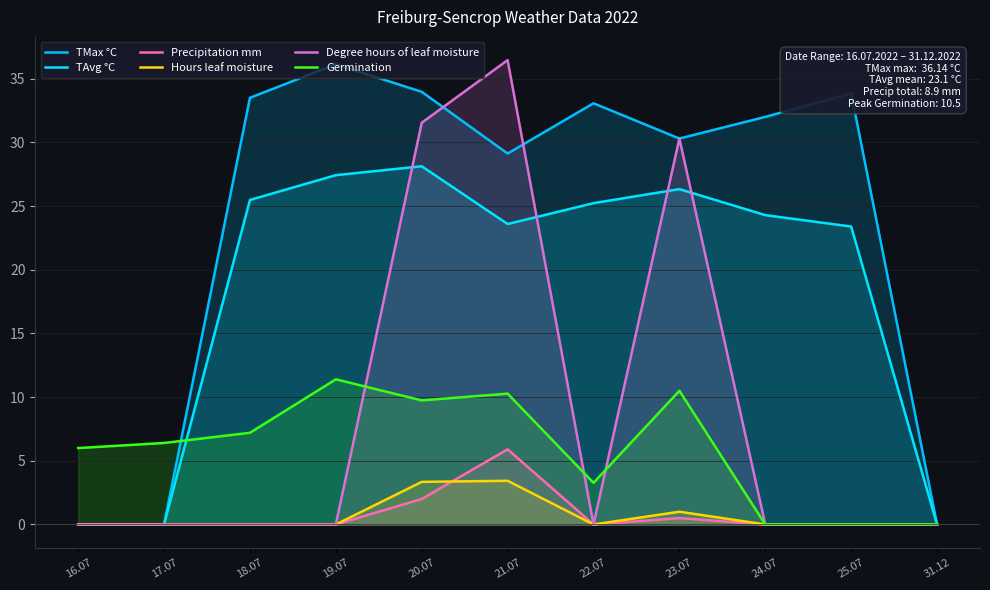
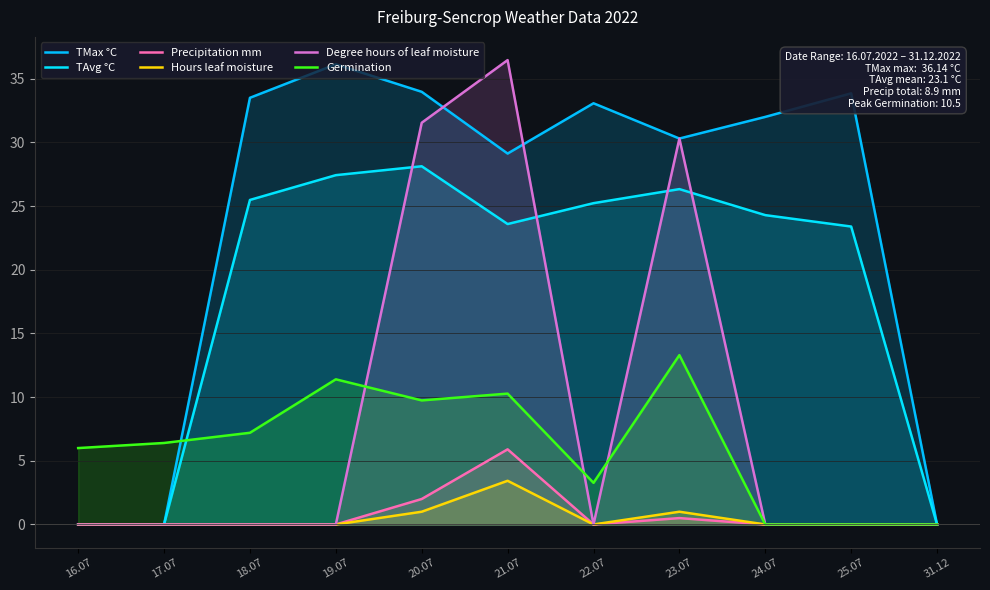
  {
    "Hours leaf moisture": {
-     "20.07": 3.3,
+     "20.07": 1.0,
      "21.07": 3.4,
      "23.07": 1.0
    },
    "Germination": {
      "16.07": 6.0,
      "17.07": 6.4,
      "18.07": 7.2,
      "19.07": 11.4,
      "20.07": 9.7,
      "21.07": 10.3,
      "22.07": 3.3,
-     "23.07": 10.5
+     "23.07": 13.3
    }
  }
